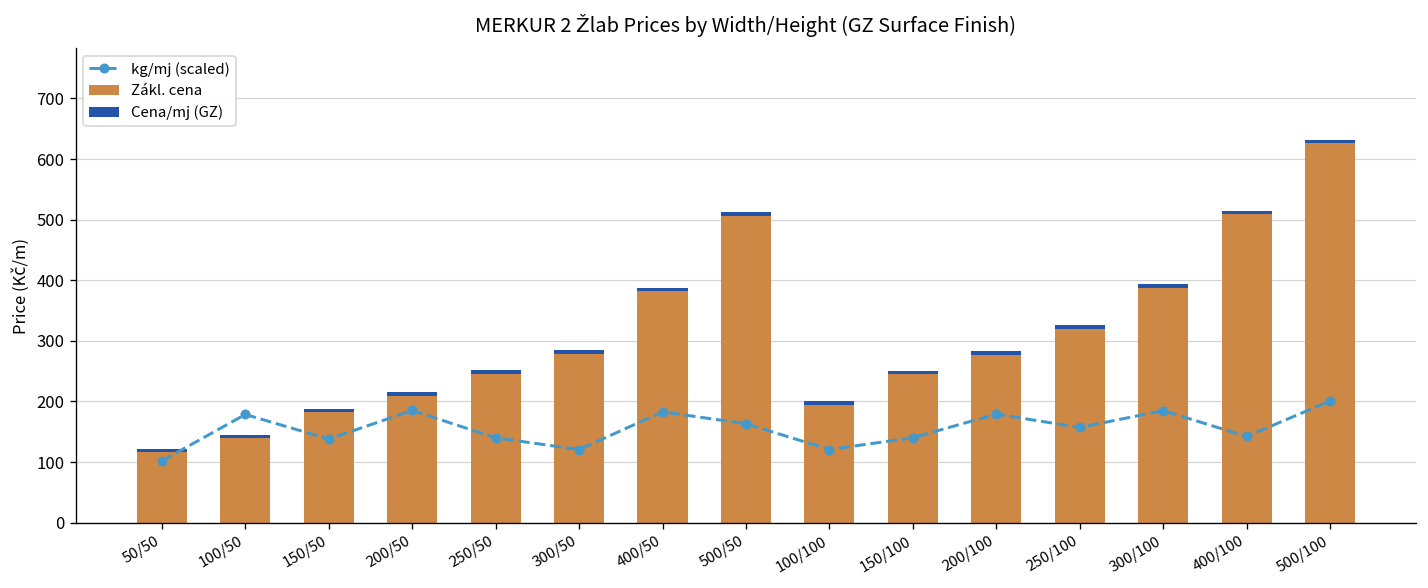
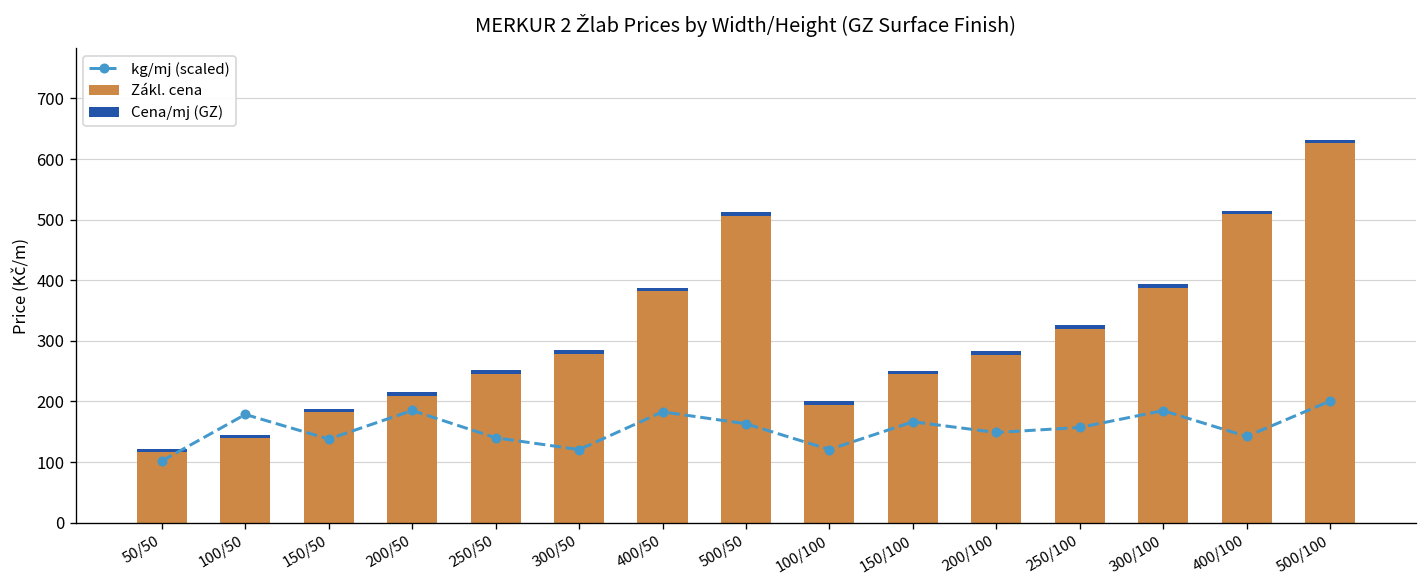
  {
    "kg/mj (scaled)": {
      "50/50": 100,
      "100/50": 180,
      "150/50": 140,
      "200/50": 190,
      "250/50": 140,
      "300/50": 120,
      "400/50": 180,
      "500/50": 160,
      "100/100": 120,
-     "150/100": 140,
-     "200/100": 180,
+     "150/100": 170,
+     "200/100": 150,
      "250/100": 160,
      "300/100": 180,
      "400/100": 140,
      "500/100": 200
    },
    "Zákl. cena": {
      "50/50": 120,
      "100/50": 140,
      "150/50": 180,
      "200/50": 210,
      "250/50": 250,
      "300/50": 280,
      "400/50": 380,
      "500/50": 510,
      "100/100": 200,
      "150/100": 250,
      "200/100": 280,
      "250/100": 320,
      "300/100": 390,
      "400/100": 510,
      "500/100": 630
    },
    "Cena/mj (GZ)": {
      "50/50": 10,
      "100/50": 10,
      "150/50": 10,
      "200/50": 10,
      "250/50": 10,
      "300/50": 10,
      "400/50": 10,
      "500/50": 10,
      "100/100": 10,
      "150/100": 10,
      "200/100": 10,
      "250/100": 10,
      "300/100": 10,
      "400/100": 10,
      "500/100": 10
    }
  }
